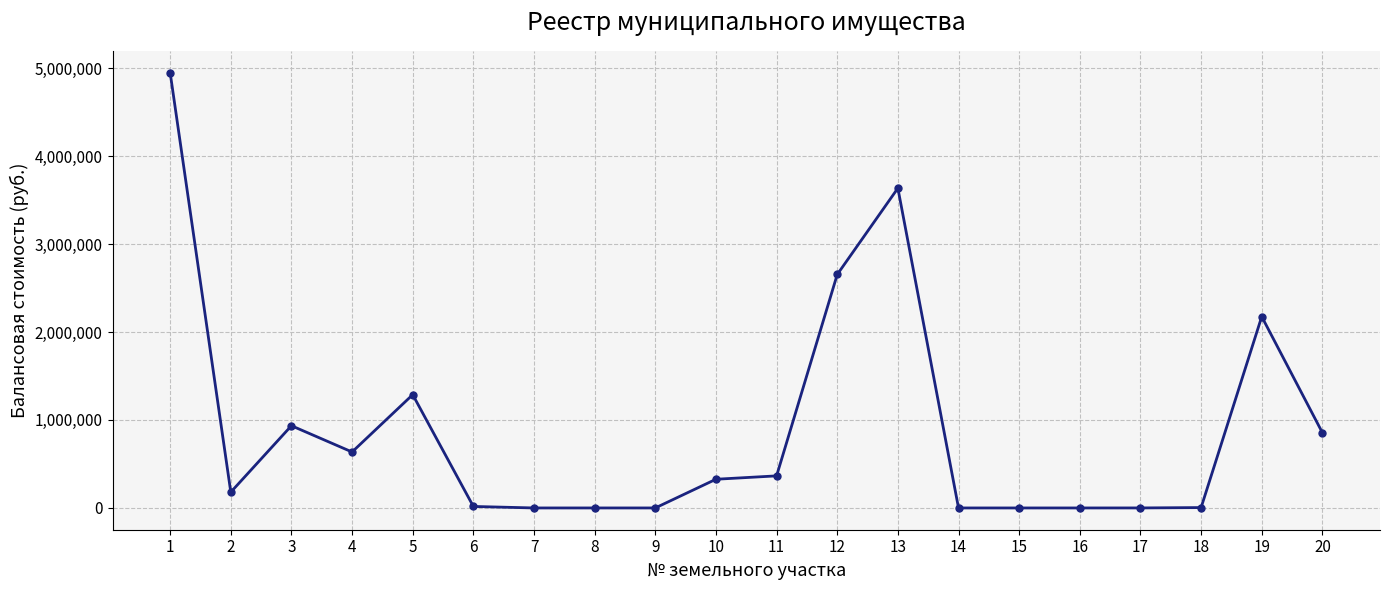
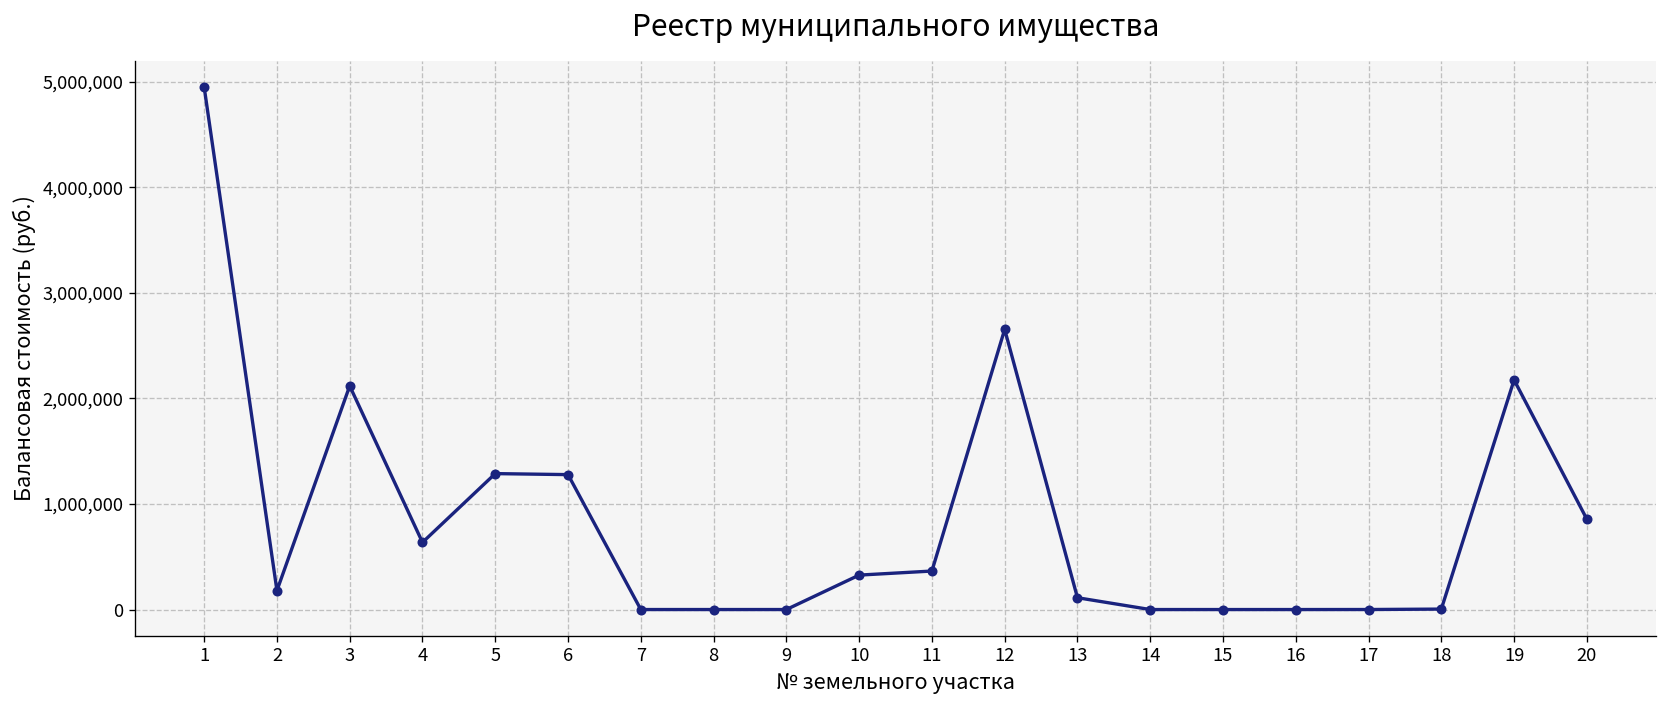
  {
    "1": "4,900,000",
    "2": "200,000",
-   "3": "900,000",
+   "3": "2,100,000",
    "4": "600,000",
    "5": "1,300,000",
-   "6": "0",
+   "6": "1,300,000",
    "7": "0",
    "8": "0",
    "9": "0",
    "10": "300,000",
    "11": "400,000",
    "12": "2,700,000",
-   "13": "3,600,000",
+   "13": "100,000",
    "14": "0",
    "15": "0",
    "16": "0",
    "17": "0",
    "18": "0",
    "19": "2,200,000",
    "20": "900,000"
  }
